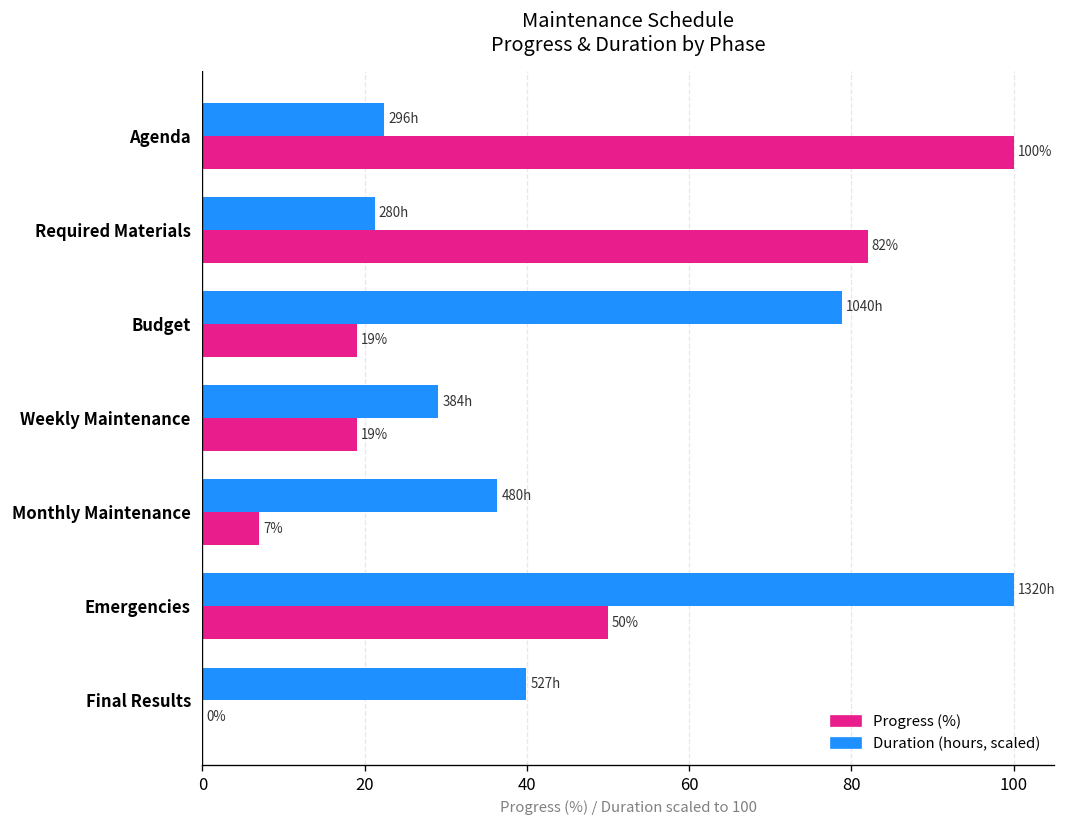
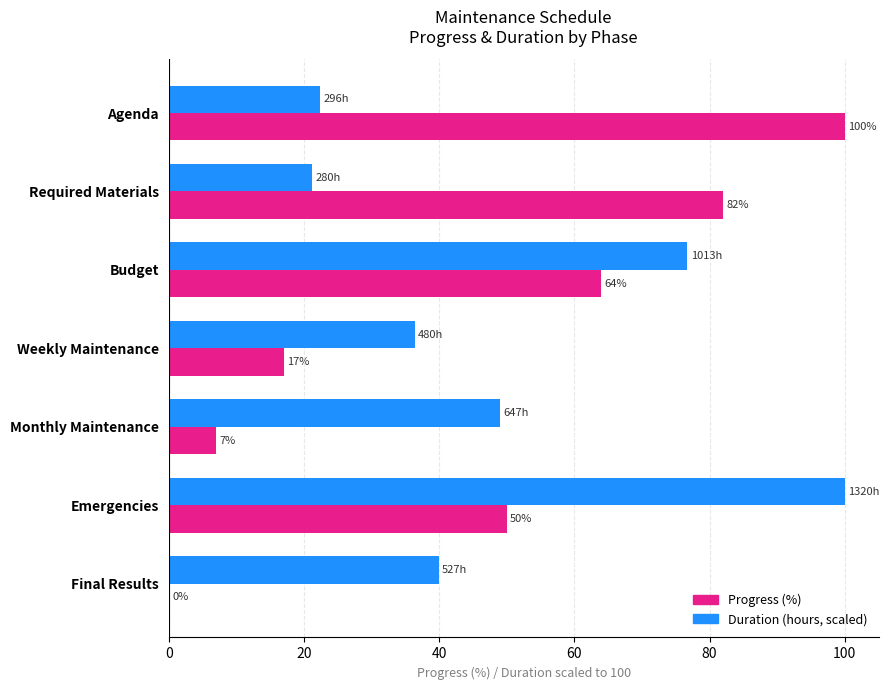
  {
    "Progress (%)": {
      "Agenda": "100%",
      "Required Materials": "82%",
-     "Budget": "19%",
-     "Weekly Maintenance": "19%",
+     "Budget": "64%",
+     "Weekly Maintenance": "17%",
      "Monthly Maintenance": "7%",
      "Emergencies": "50%",
      "Final Results": "0%"
    },
    "Duration (hours, scaled)": {
-     "Budget": "1040h",
-     "Weekly Maintenance": "384h",
-     "Monthly Maintenance": "480h"
+     "Budget": "1013h",
+     "Weekly Maintenance": "480h",
+     "Monthly Maintenance": "647h"
    }
  }
